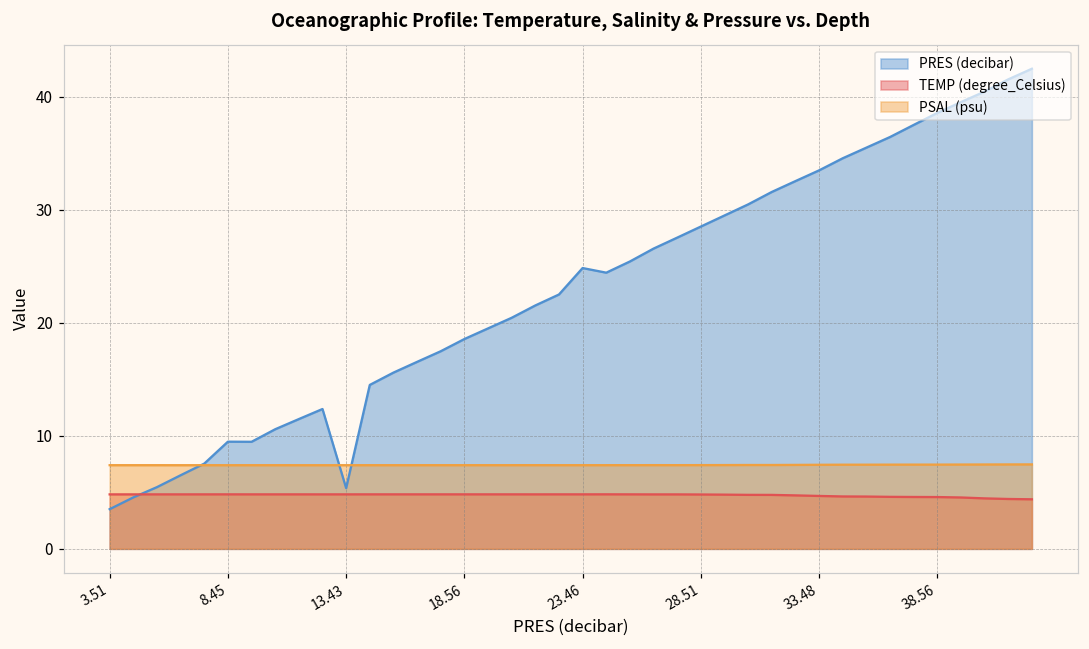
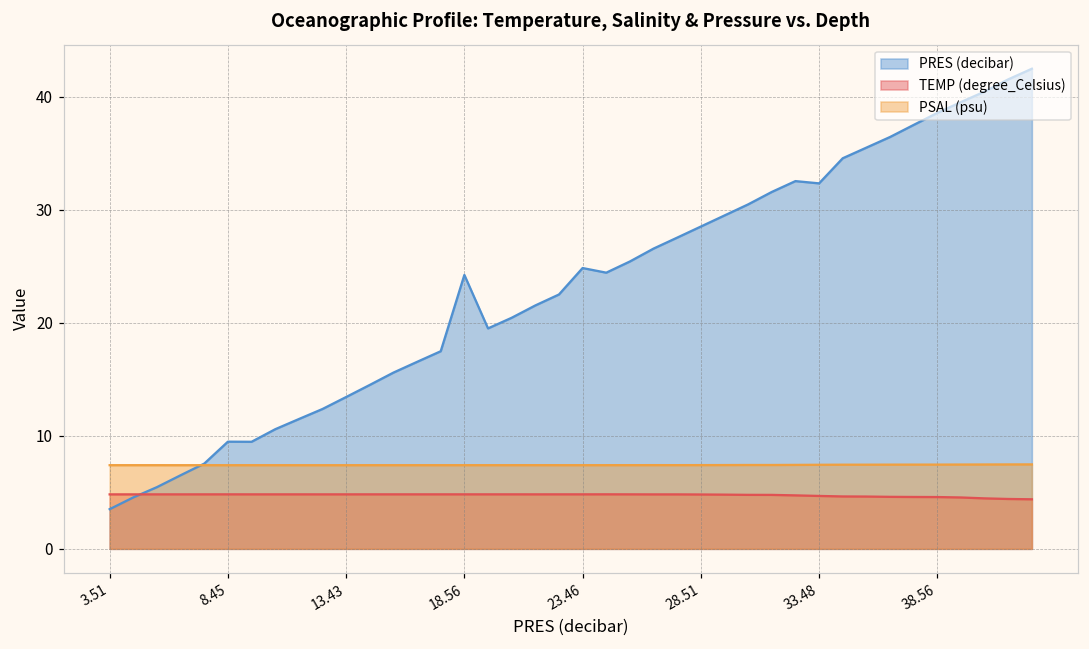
  {
    "PRES (decibar)": {
      "3.51": 3.5,
      "8.45": 9.5,
-     "13.43": 5.4,
-     "18.56": 18.6,
+     "13.43": 13.4,
+     "18.56": 24.2,
      "23.46": 24.8,
      "28.51": 28.5,
-     "33.48": 33.5
+     "33.48": 32.3
    }
  }
